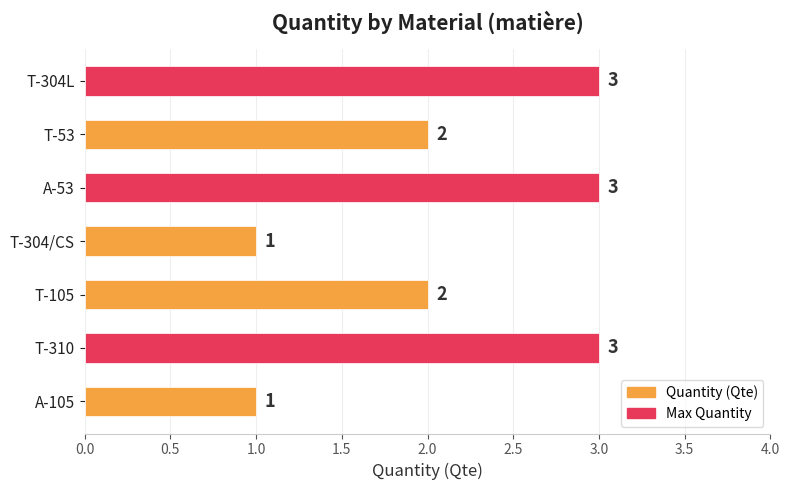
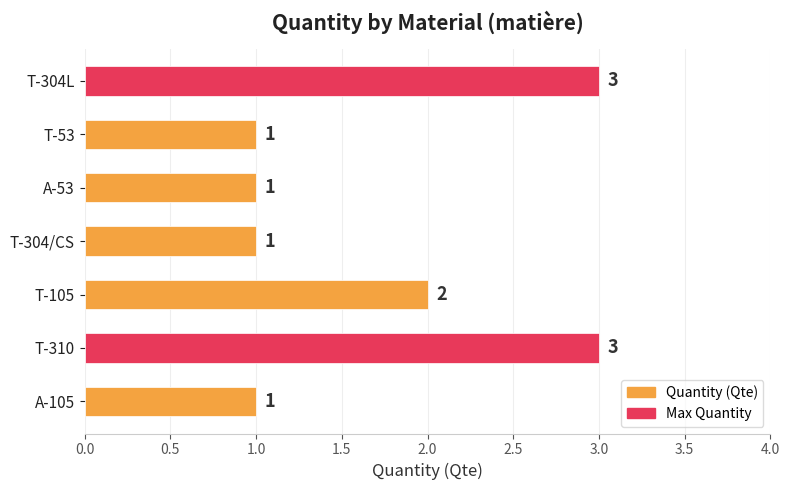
  {
    "T-304L": 3,
-   "T-53": 2,
-   "A-53": 3,
+   "T-53": 1,
+   "A-53": 1,
    "T-304/CS": 1,
    "T-105": 2,
    "T-310": 3,
    "A-105": 1
  }
